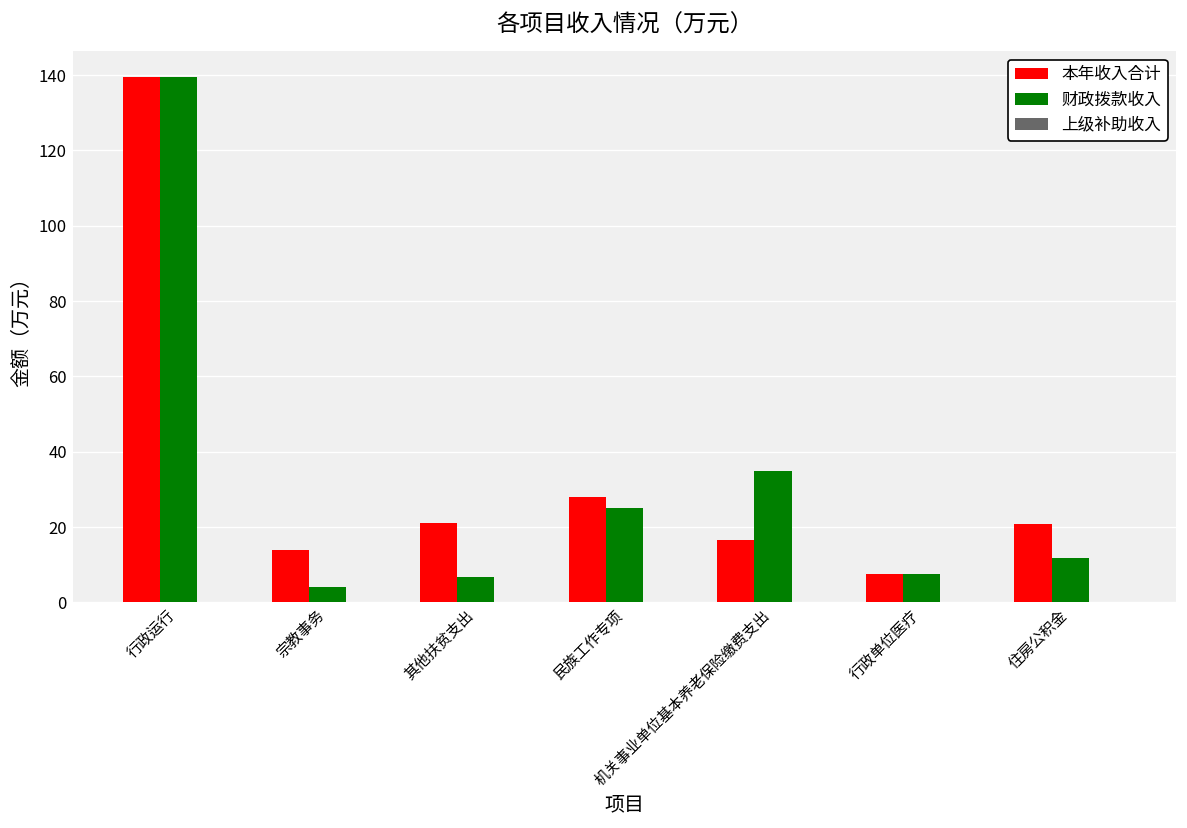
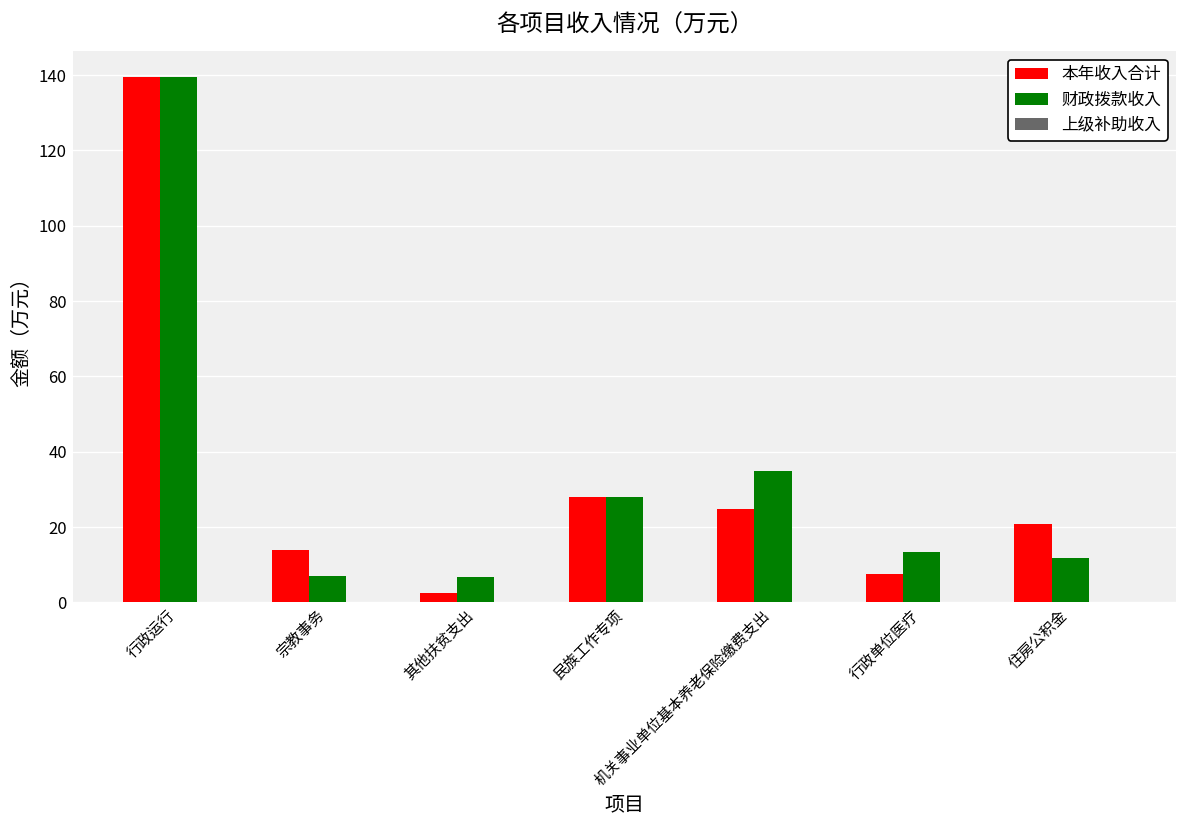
  {
    "本年收入合计": {
      "行政运行": 139,
      "宗教事务": 14,
-     "其他扶贫支出": 21,
+     "其他扶贫支出": 2,
      "民族工作专项": 28,
-     "机关事业单位基本养老保险缴费支出": 17,
+     "机关事业单位基本养老保险缴费支出": 25,
      "行政单位医疗": 8,
      "住房公积金": 21
    },
    "财政拨款收入": {
      "行政运行": 139,
-     "宗教事务": 4,
+     "宗教事务": 7,
      "其他扶贫支出": 7,
-     "民族工作专项": 25,
+     "民族工作专项": 28,
      "机关事业单位基本养老保险缴费支出": 35,
-     "行政单位医疗": 8,
+     "行政单位医疗": 13,
      "住房公积金": 12
    },
    "上级补助收入": {
      "行政运行": 0,
      "宗教事务": 0,
      "其他扶贫支出": 0,
      "民族工作专项": 0,
      "机关事业单位基本养老保险缴费支出": 0,
      "行政单位医疗": 0,
      "住房公积金": 0
    }
  }
